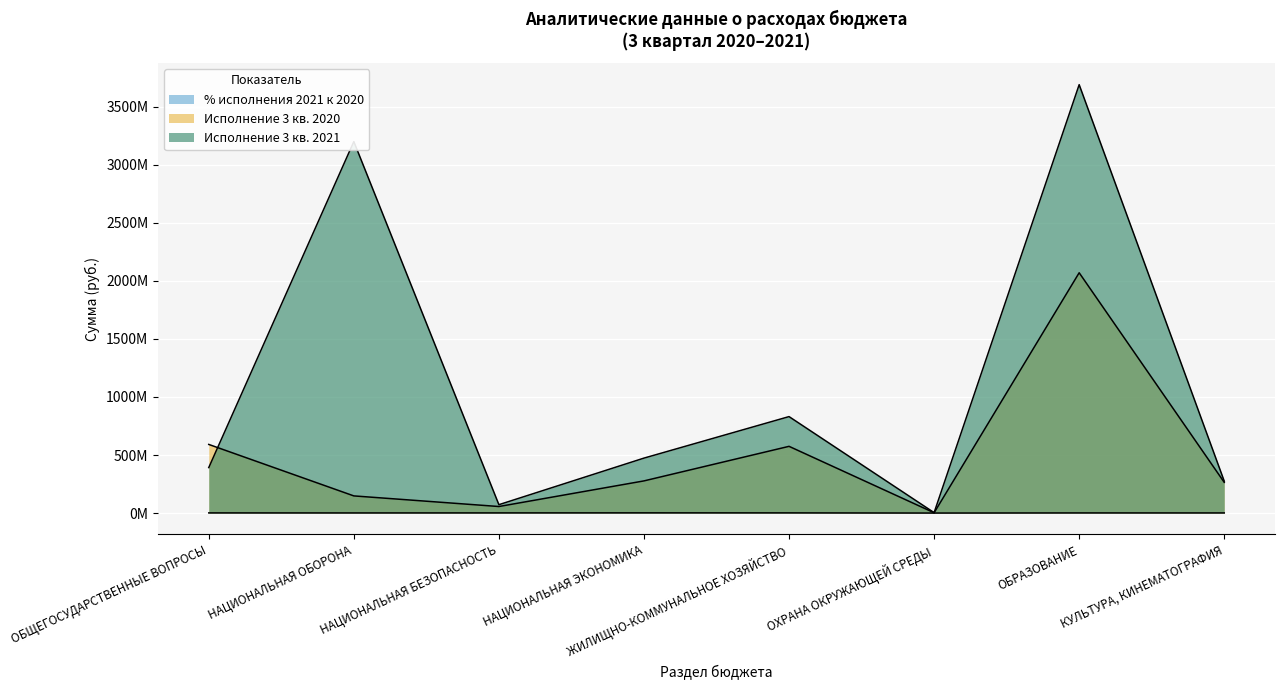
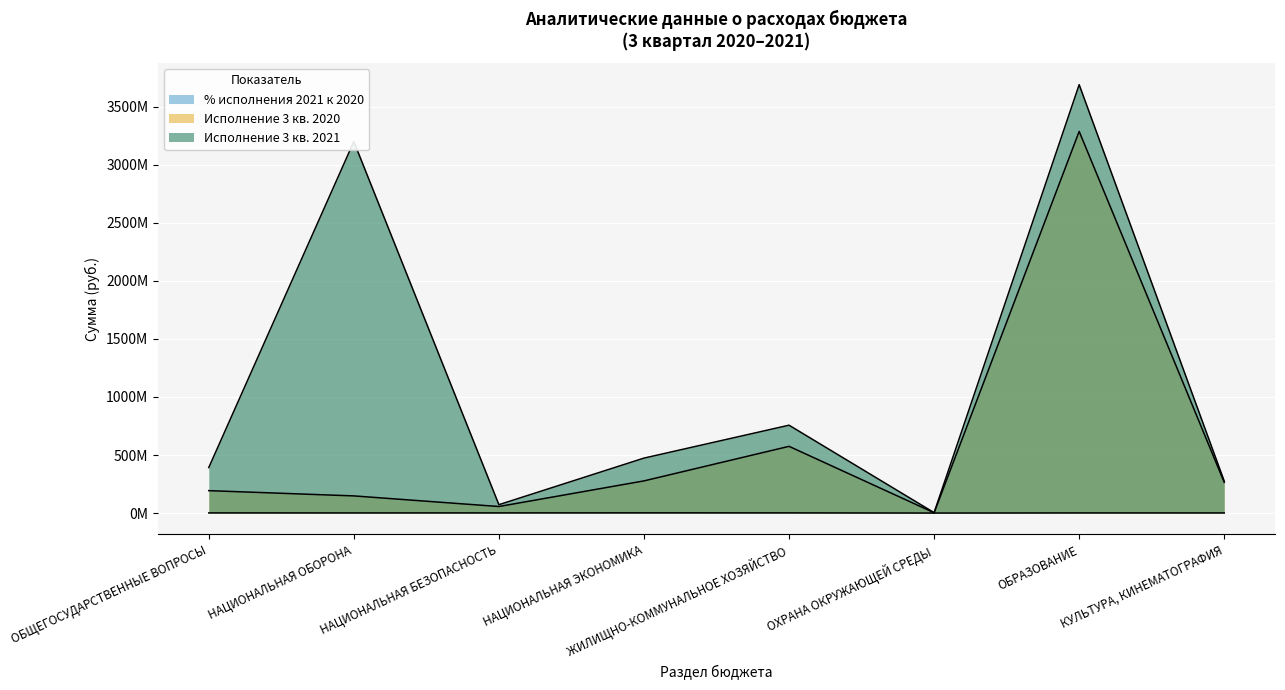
  {
    "% исполнения 2021 к 2020": {
      "ОБЩЕГОСУДАРСТВЕННЫЕ ВОПРОСЫ": 0,
      "НАЦИОНАЛЬНАЯ ОБОРОНА": 0,
      "НАЦИОНАЛЬНАЯ БЕЗОПАСНОСТЬ": 0,
      "НАЦИОНАЛЬНАЯ ЭКОНОМИКА": 0,
      "ЖИЛИЩНО-КОММУНАЛЬНОЕ ХОЗЯЙСТВО": 0,
      "ОБРАЗОВАНИЕ": 0,
      "КУЛЬТУРА, КИНЕМАТОГРАФИЯ": 0
    },
    "Исполнение 3 кв. 2020": {
-     "ОБЩЕГОСУДАРСТВЕННЫЕ ВОПРОСЫ": 590000000,
+     "ОБЩЕГОСУДАРСТВЕННЫЕ ВОПРОСЫ": 190000000,
      "НАЦИОНАЛЬНАЯ ОБОРОНА": 150000000,
      "НАЦИОНАЛЬНАЯ ЭКОНОМИКА": 280000000,
      "ЖИЛИЩНО-КОММУНАЛЬНОЕ ХОЗЯЙСТВО": 570000000,
-     "ОБРАЗОВАНИЕ": 2070000000
+     "ОБРАЗОВАНИЕ": 3290000000
    },
    "Исполнение 3 кв. 2021": {
      "ОБЩЕГОСУДАРСТВЕННЫЕ ВОПРОСЫ": 390000000,
      "НАЦИОНАЛЬНАЯ ЭКОНОМИКА": 470000000,
-     "ЖИЛИЩНО-КОММУНАЛЬНОЕ ХОЗЯЙСТВО": 830000000,
+     "ЖИЛИЩНО-КОММУНАЛЬНОЕ ХОЗЯЙСТВО": 760000000,
      "ОБРАЗОВАНИЕ": 3690000000
    }
  }
